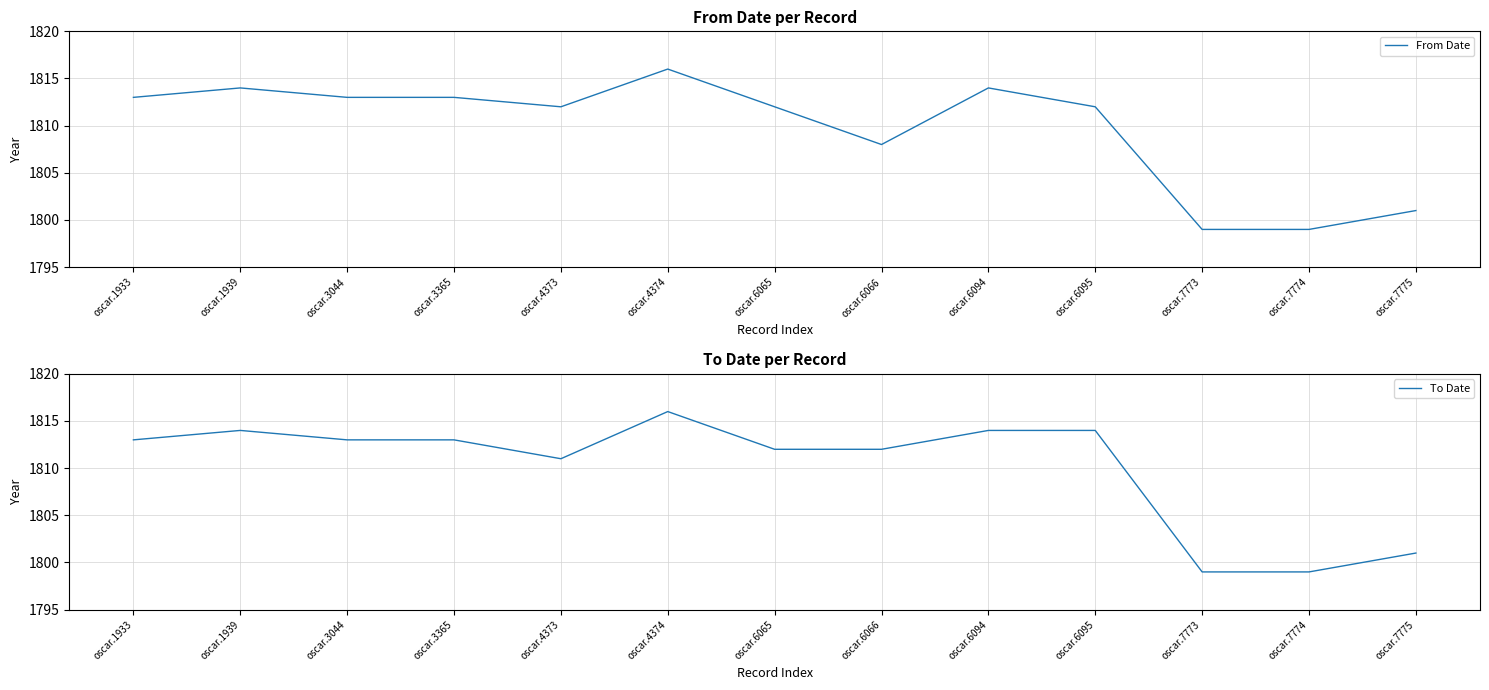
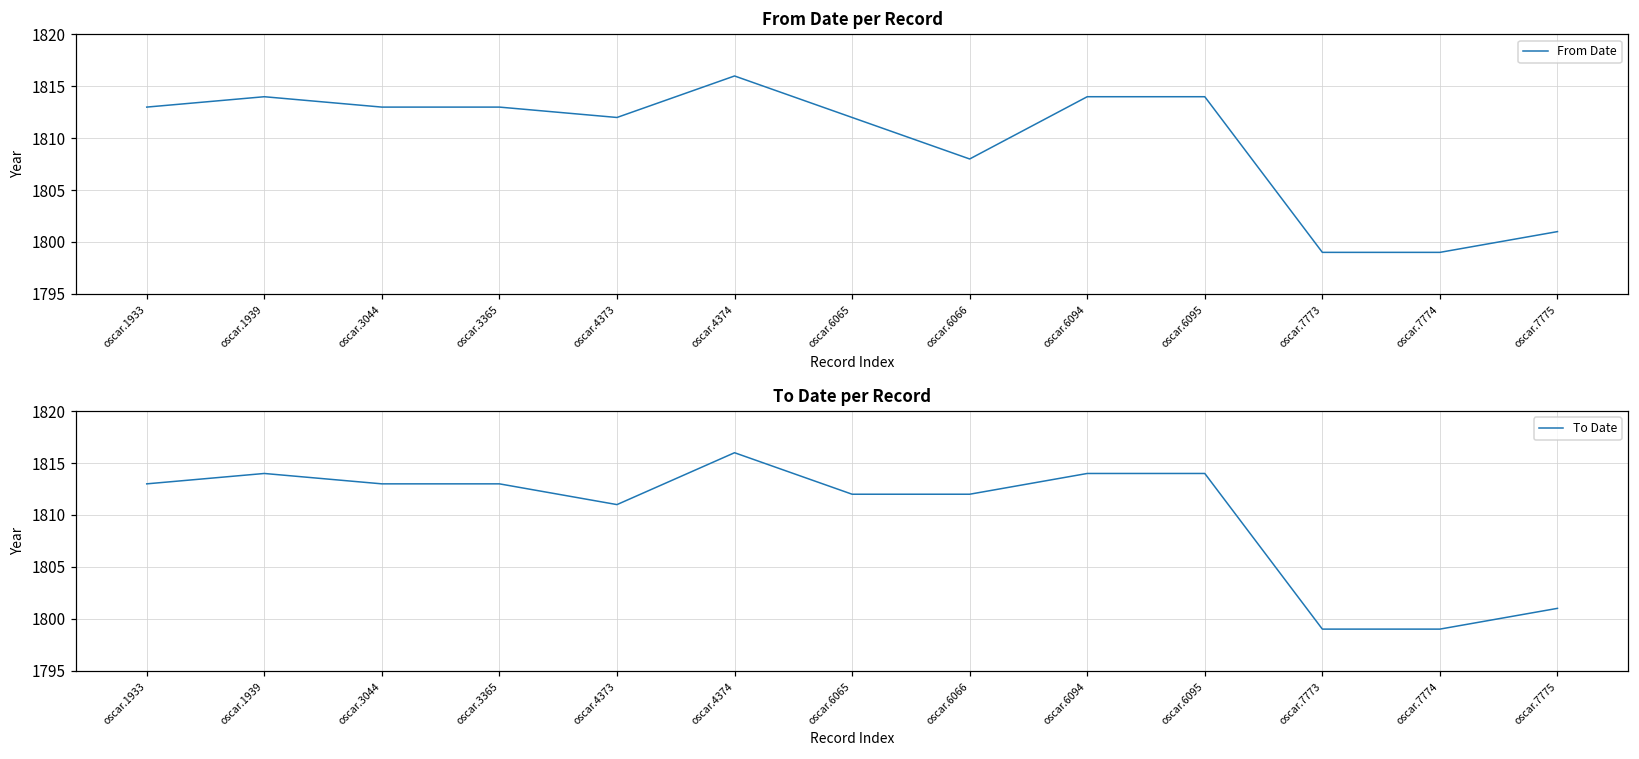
  {
    "From Date per Record": {
      "oscar.1933": 1813,
      "oscar.1939": 1814,
      "oscar.3044": 1813,
      "oscar.3365": 1813,
      "oscar.4373": 1812,
      "oscar.4374": 1816,
      "oscar.6065": 1812,
      "oscar.6066": 1808,
      "oscar.6094": 1814,
-     "oscar.6095": 1812,
+     "oscar.6095": 1814,
      "oscar.7773": 1799,
      "oscar.7774": 1799,
      "oscar.7775": 1801
    },
    "To Date per Record": {
      "oscar.1933": 1813,
      "oscar.1939": 1814,
      "oscar.3044": 1813,
      "oscar.3365": 1813,
      "oscar.4373": 1811,
      "oscar.4374": 1816,
      "oscar.6065": 1812,
      "oscar.6066": 1812,
      "oscar.6094": 1814,
      "oscar.6095": 1814,
      "oscar.7773": 1799,
      "oscar.7774": 1799,
      "oscar.7775": 1801
    }
  }
